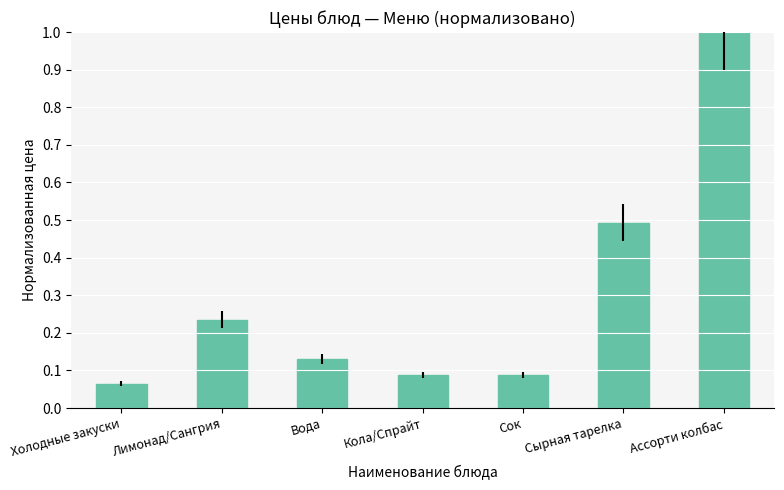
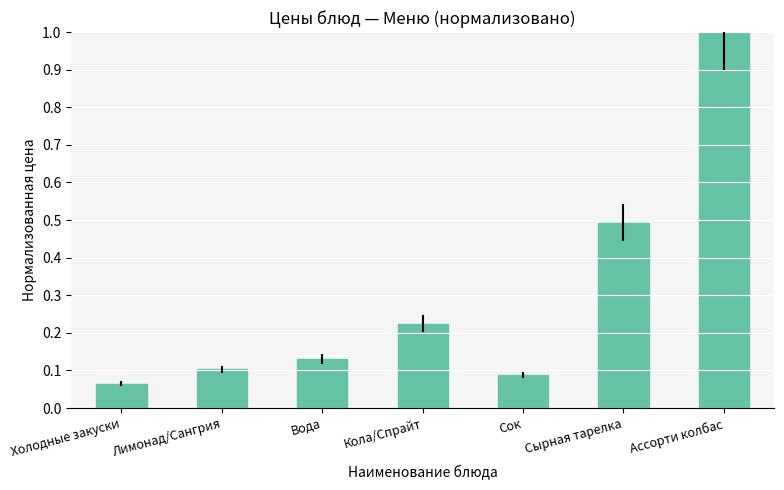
  {
    "Холодные закуски": 0.06,
-   "Лимонад/Сангрия": 0.24,
+   "Лимонад/Сангрия": 0.10,
    "Вода": 0.13,
-   "Кола/Спрайт": 0.09,
+   "Кола/Спрайт": 0.22,
    "Сок": 0.09,
    "Сырная тарелка": 0.49,
    "Ассорти колбас": 1.00
  }
